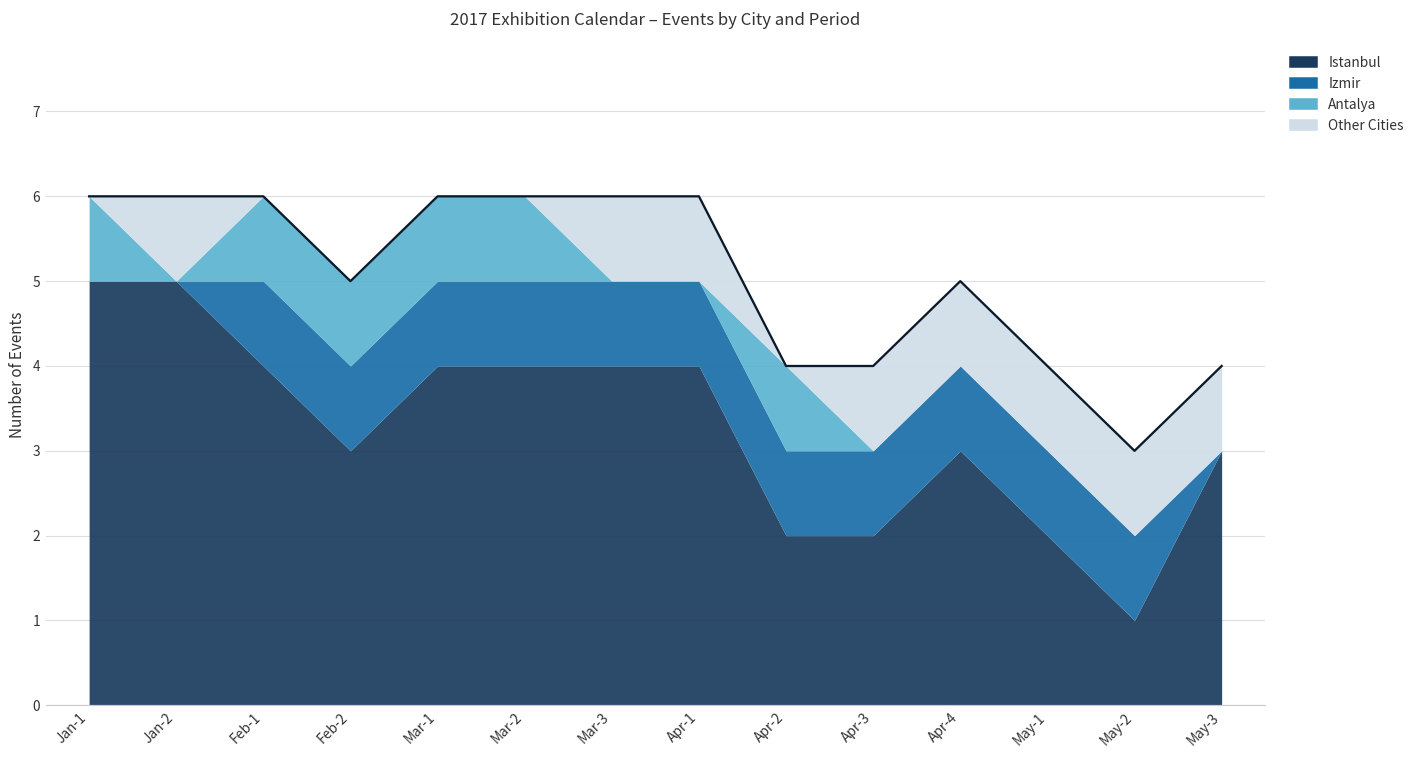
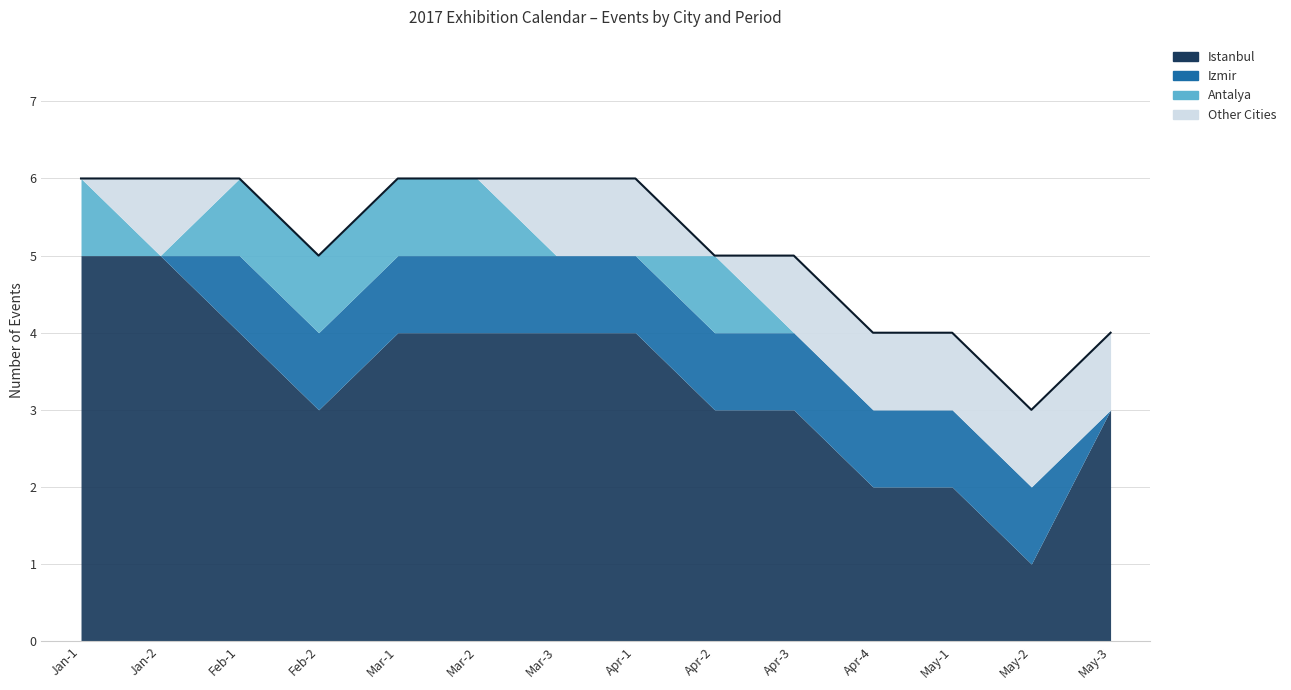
  {
    "Istanbul": {
      "Feb-1": 4,
      "Feb-2": 3,
      "Mar-1": 4,
      "Mar-2": 4,
      "Mar-3": 4,
      "Apr-1": 4,
-     "Apr-2": 2,
-     "Apr-3": 2,
-     "Apr-4": 3,
+     "Apr-2": 3,
+     "Apr-3": 3,
+     "Apr-4": 2,
      "May-1": 2,
      "May-2": 1
    },
    "Other Cities": {
      "Jan-2": 1,
      "Mar-3": 1,
      "Apr-1": 1,
      "Apr-3": 1,
      "Apr-4": 1,
      "May-1": 1,
      "May-2": 1,
      "May-3": 1
    }
  }
